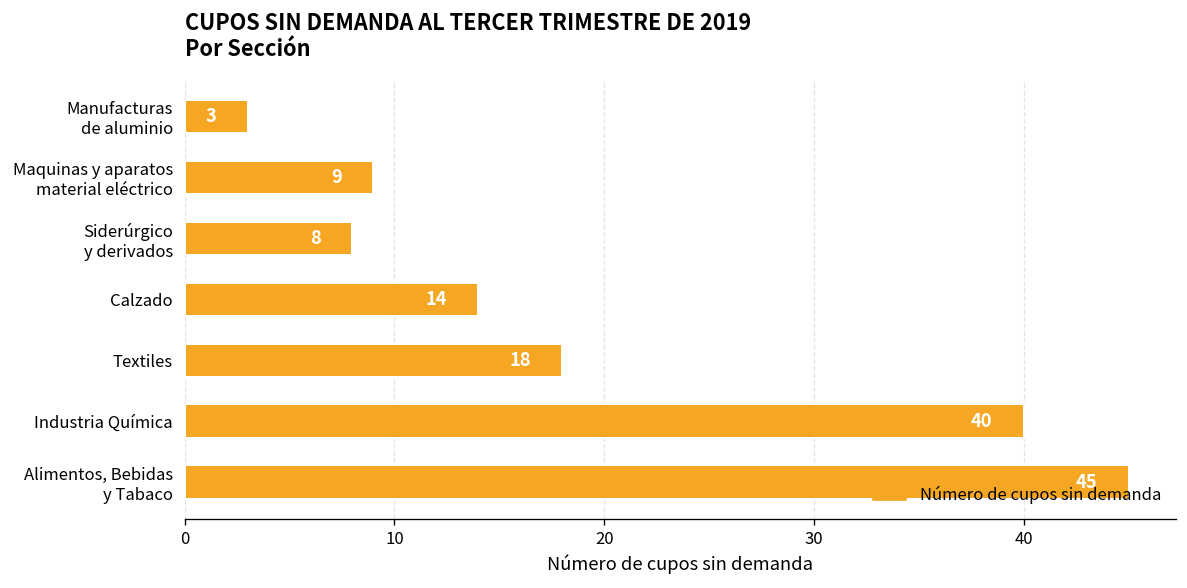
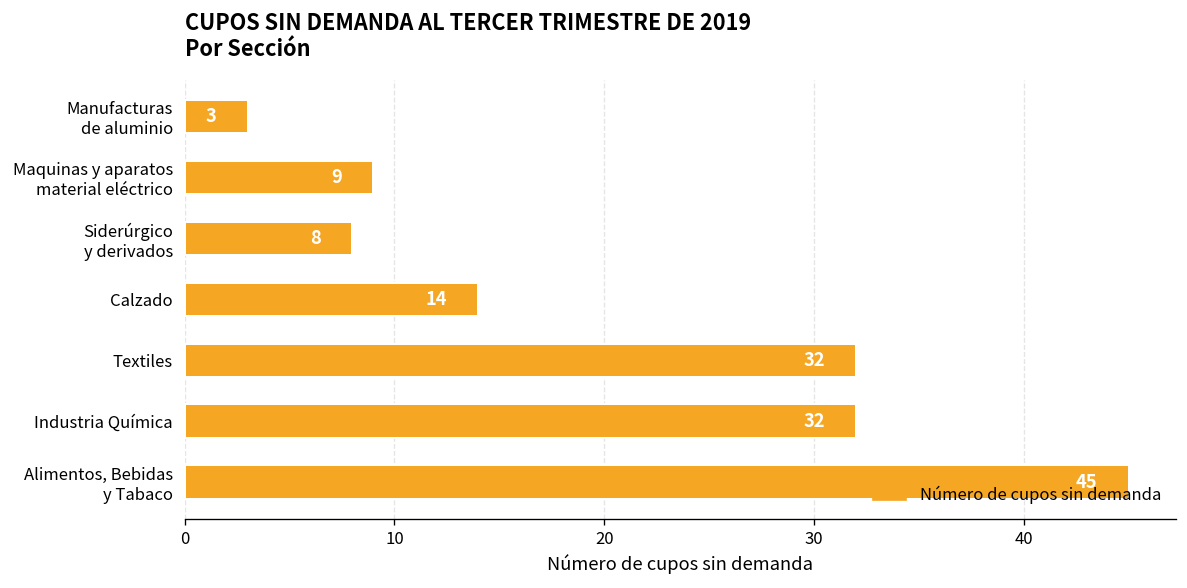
  {
    "Manufacturas de aluminio": 3,
    "Maquinas y aparatos material eléctrico": 9,
    "Siderúrgico y derivados": 8,
    "Calzado": 14,
-   "Textiles": 18,
-   "Industria Química": 40,
+   "Textiles": 32,
+   "Industria Química": 32,
    "Alimentos, Bebidas y Tabaco": 45
  }
